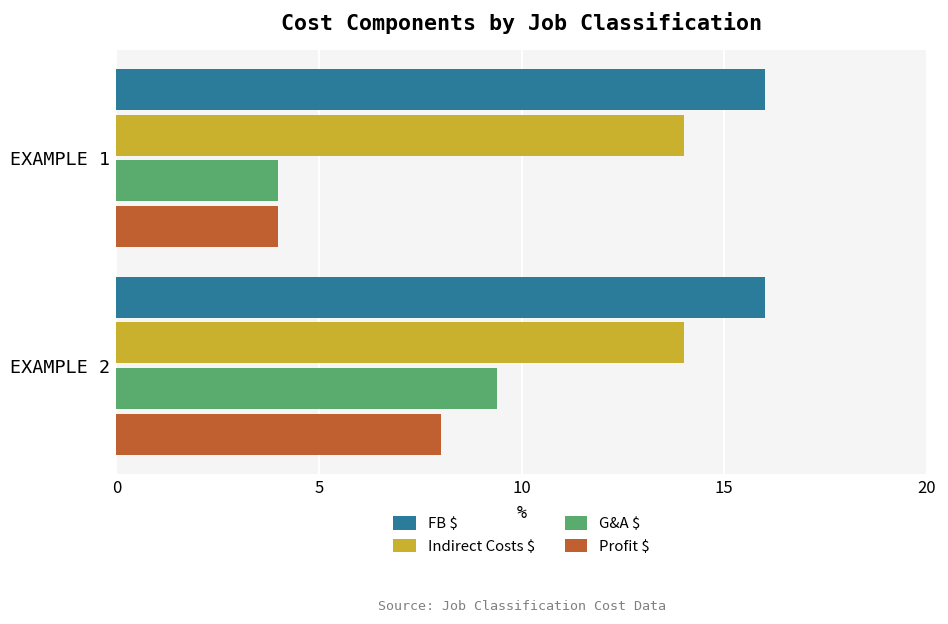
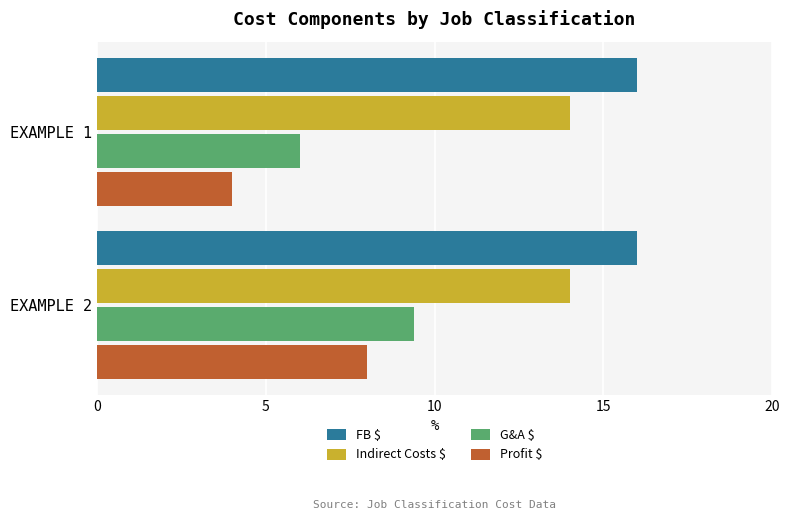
  {
    "FB $": {
      "EXAMPLE 1": 16,
      "EXAMPLE 2": 16
    },
    "Indirect Costs $": {
      "EXAMPLE 1": 14,
      "EXAMPLE 2": 14
    },
    "G&A $": {
-     "EXAMPLE 1": 4,
+     "EXAMPLE 1": 6,
      "EXAMPLE 2": 9.4
    },
    "Profit $": {
      "EXAMPLE 1": 4,
      "EXAMPLE 2": 8
    }
  }
